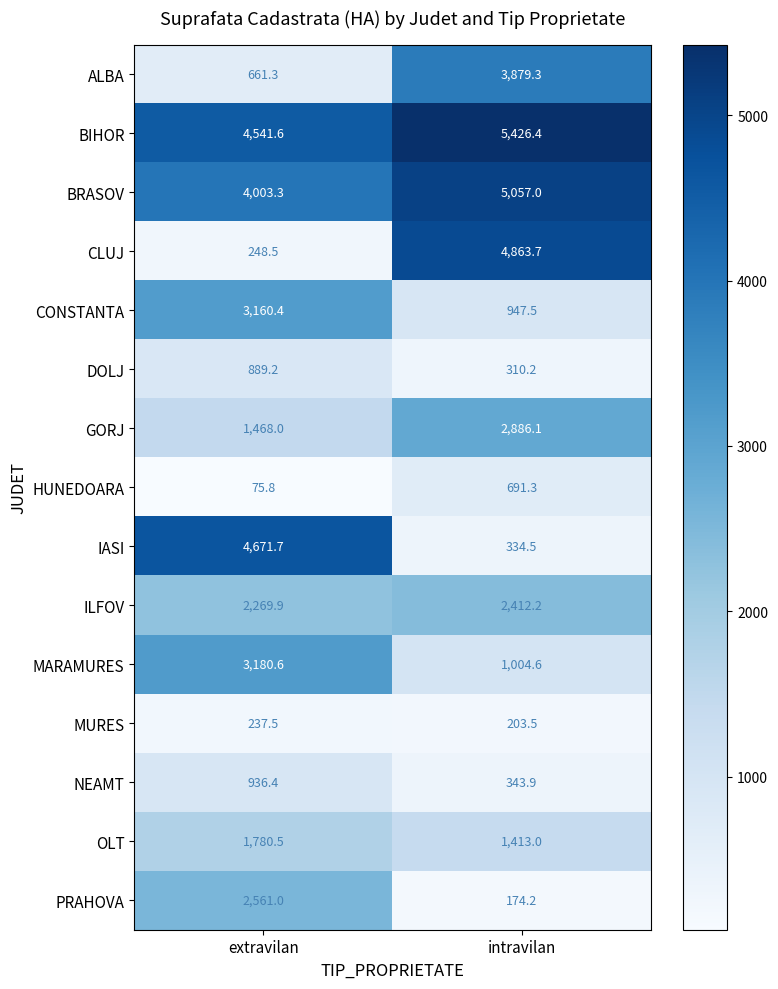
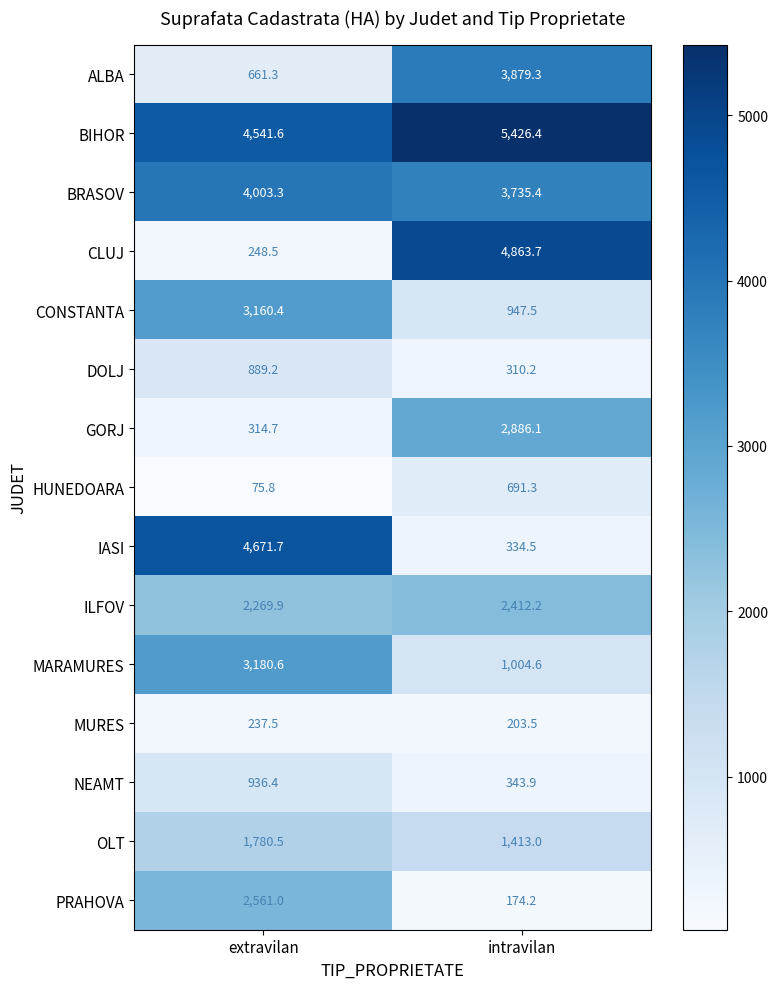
  {
    "ALBA": {
      "extravilan": "661.3",
      "intravilan": "3,879.3"
    },
    "BIHOR": {
      "extravilan": "4,541.6",
      "intravilan": "5,426.4"
    },
    "BRASOV": {
      "extravilan": "4,003.3",
-     "intravilan": "5,057.0"
+     "intravilan": "3,735.4"
    },
    "CLUJ": {
      "extravilan": "248.5",
      "intravilan": "4,863.7"
    },
    "CONSTANTA": {
      "extravilan": "3,160.4",
      "intravilan": "947.5"
    },
    "DOLJ": {
      "extravilan": "889.2",
      "intravilan": "310.2"
    },
    "GORJ": {
-     "extravilan": "1,468.0",
+     "extravilan": "314.7",
      "intravilan": "2,886.1"
    },
    "HUNEDOARA": {
      "extravilan": "75.8",
      "intravilan": "691.3"
    },
    "IASI": {
      "extravilan": "4,671.7",
      "intravilan": "334.5"
    },
    "ILFOV": {
      "extravilan": "2,269.9",
      "intravilan": "2,412.2"
    },
    "MARAMURES": {
      "extravilan": "3,180.6",
      "intravilan": "1,004.6"
    },
    "MURES": {
      "extravilan": "237.5",
      "intravilan": "203.5"
    },
    "NEAMT": {
      "extravilan": "936.4",
      "intravilan": "343.9"
    },
    "OLT": {
      "extravilan": "1,780.5",
      "intravilan": "1,413.0"
    },
    "PRAHOVA": {
      "extravilan": "2,561.0",
      "intravilan": "174.2"
    }
  }
